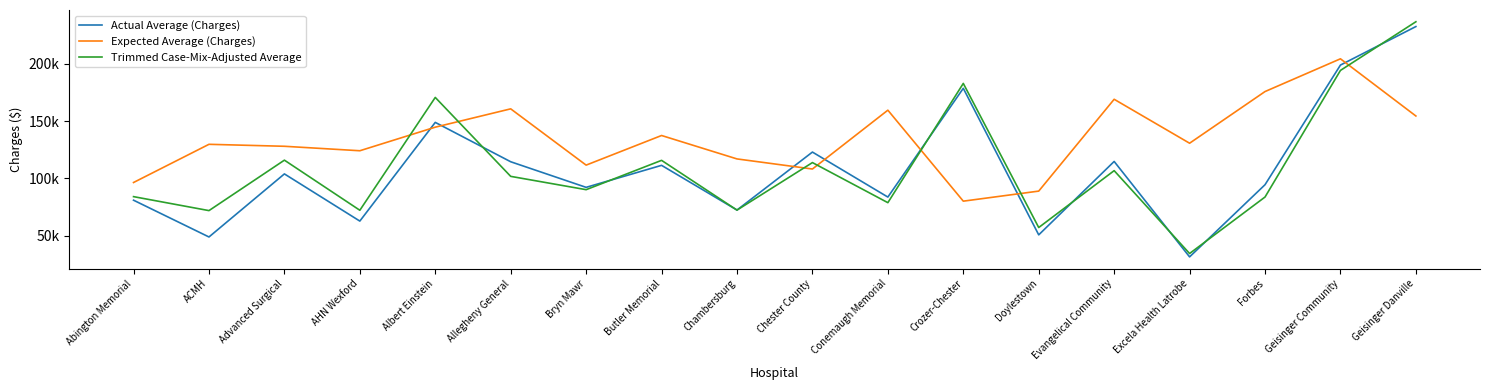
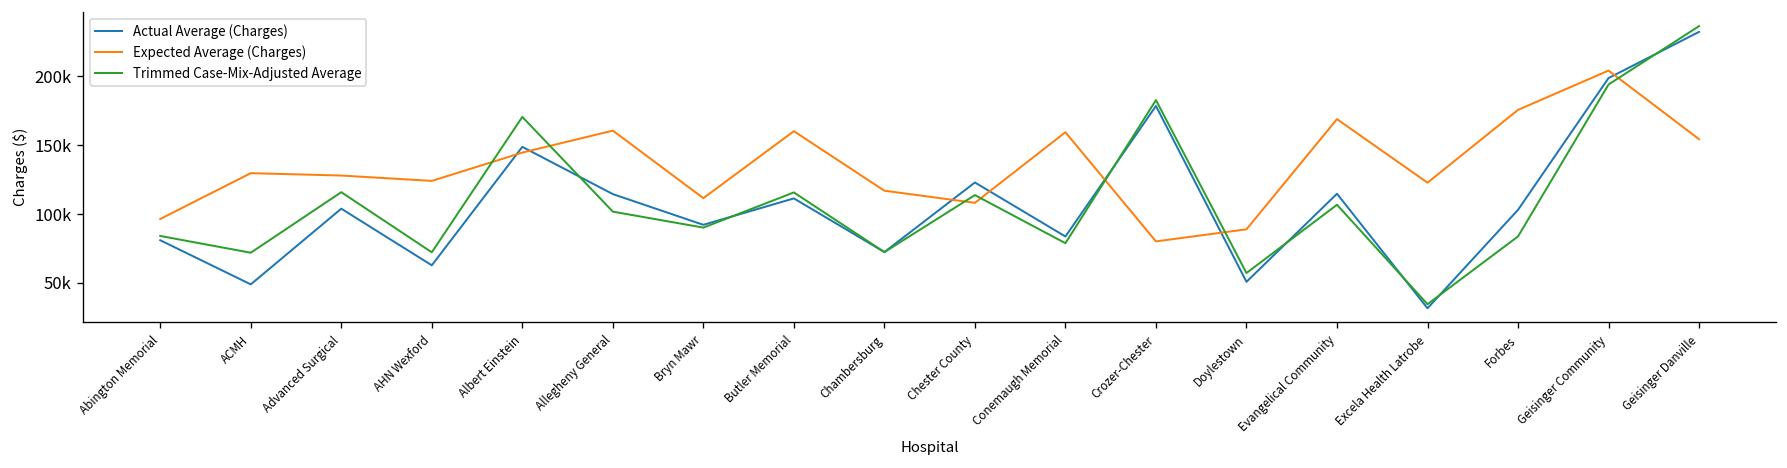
  {
    "Actual Average (Charges)": {
      "Abington Memorial": 81000,
      "ACMH": 49000,
      "Advanced Surgical": 104000,
      "AHN Wexford": 63000,
      "Albert Einstein": 149000,
      "Allegheny General": 114000,
      "Butler Memorial": 111000,
      "Chester County": 123000,
      "Conemaugh Memorial": 84000,
      "Crozer-Chester": 179000,
      "Doylestown": 51000,
      "Evangelical Community": 115000,
      "Excela Health Latrobe": 32000,
-     "Forbes": 94000,
+     "Forbes": 103000,
      "Geisinger Community": 199000,
      "Geisinger Danville": 232000
    },
    "Expected Average (Charges)": {
      "Abington Memorial": 96000,
      "ACMH": 130000,
      "Advanced Surgical": 128000,
      "AHN Wexford": 124000,
      "Albert Einstein": 145000,
      "Allegheny General": 161000,
      "Bryn Mawr": 112000,
-     "Butler Memorial": 137000,
+     "Butler Memorial": 160000,
      "Chambersburg": 117000,
      "Chester County": 108000,
      "Conemaugh Memorial": 159000,
      "Crozer-Chester": 80000,
      "Doylestown": 89000,
      "Evangelical Community": 169000,
-     "Excela Health Latrobe": 131000,
+     "Excela Health Latrobe": 123000,
      "Forbes": 176000,
      "Geisinger Community": 204000,
      "Geisinger Danville": 154000
    },
    "Trimmed Case-Mix-Adjusted Average": {
      "Abington Memorial": 84000,
      "ACMH": 72000,
      "Advanced Surgical": 116000,
      "AHN Wexford": 72000,
      "Albert Einstein": 171000,
      "Allegheny General": 102000,
      "Butler Memorial": 116000,
      "Chester County": 114000,
      "Conemaugh Memorial": 79000,
      "Crozer-Chester": 183000,
      "Doylestown": 57000,
      "Evangelical Community": 107000,
      "Excela Health Latrobe": 34000,
      "Forbes": 84000,
      "Geisinger Community": 194000,
      "Geisinger Danville": 237000
    }
  }
